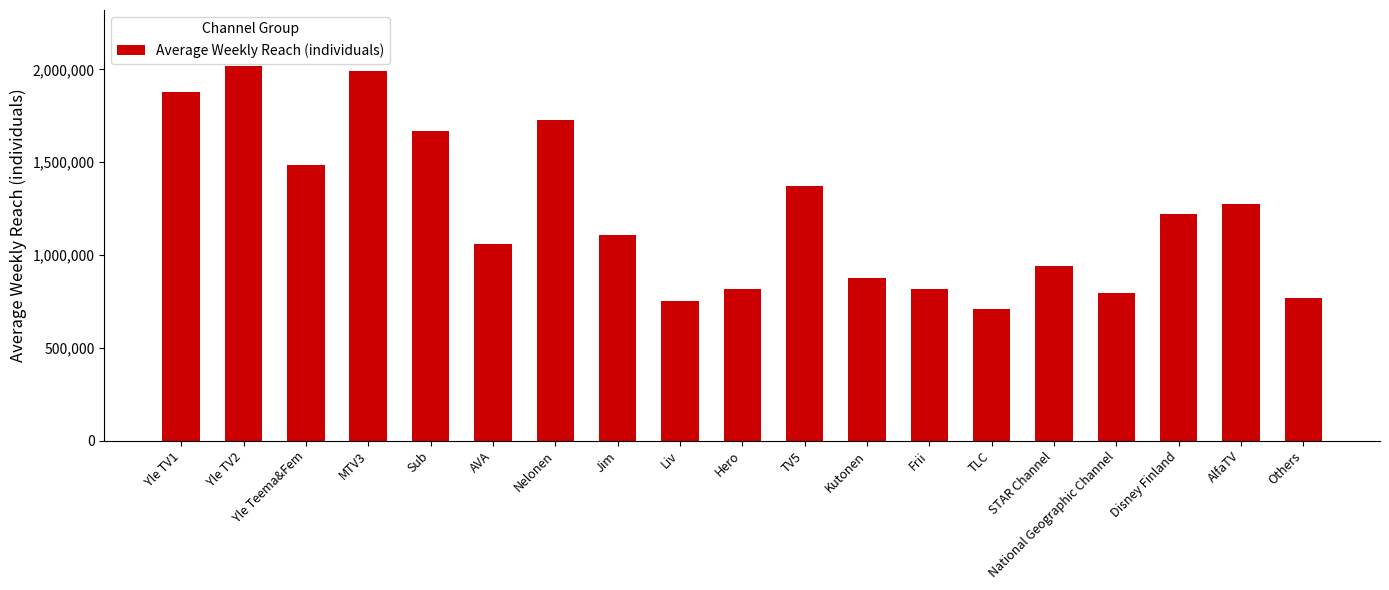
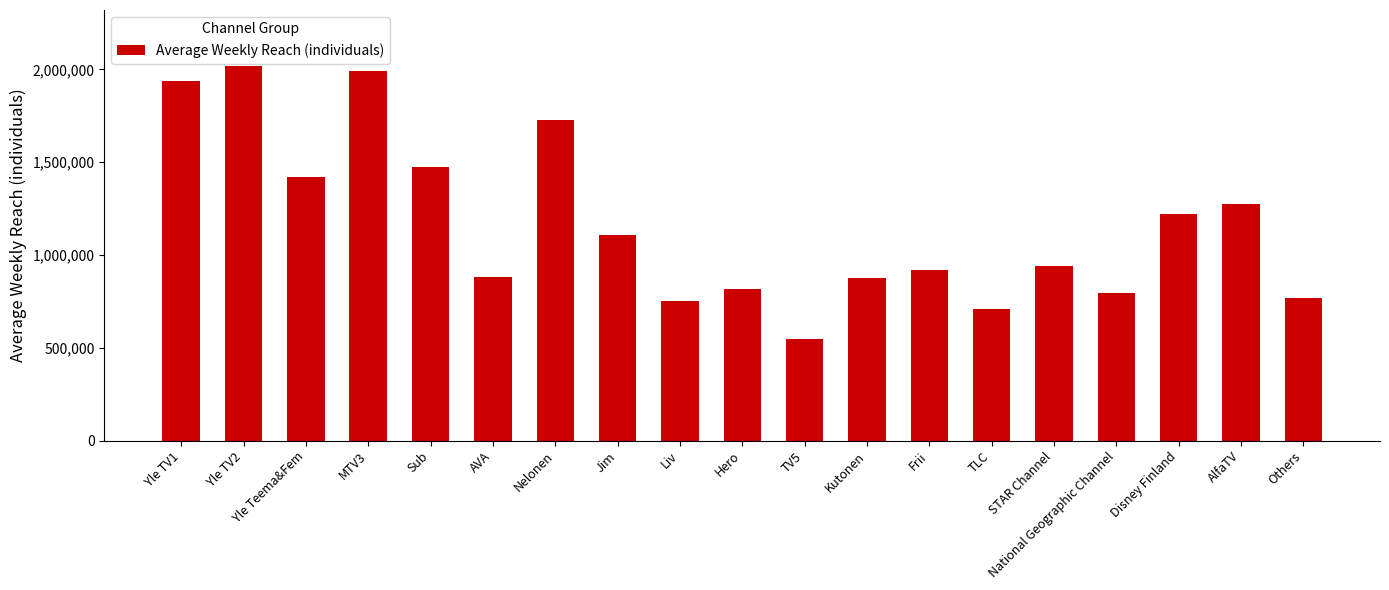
  {
-   "Yle TV1": "1,880,000",
+   "Yle TV1": "1,940,000",
    "Yle TV2": "2,020,000",
-   "Yle Teema&Fem": "1,490,000",
+   "Yle Teema&Fem": "1,420,000",
    "MTV3": "1,990,000",
-   "Sub": "1,670,000",
-   "AVA": "1,060,000",
+   "Sub": "1,480,000",
+   "AVA": "880,000",
    "Nelonen": "1,730,000",
    "Jim": "1,110,000",
    "Liv": "750,000",
    "Hero": "820,000",
-   "TV5": "1,370,000",
+   "TV5": "550,000",
    "Kutonen": "880,000",
-   "Frii": "820,000",
+   "Frii": "920,000",
    "TLC": "710,000",
    "STAR Channel": "940,000",
    "National Geographic Channel": "800,000",
    "Disney Finland": "1,220,000",
    "AlfaTV": "1,270,000",
    "Others": "770,000"
  }
